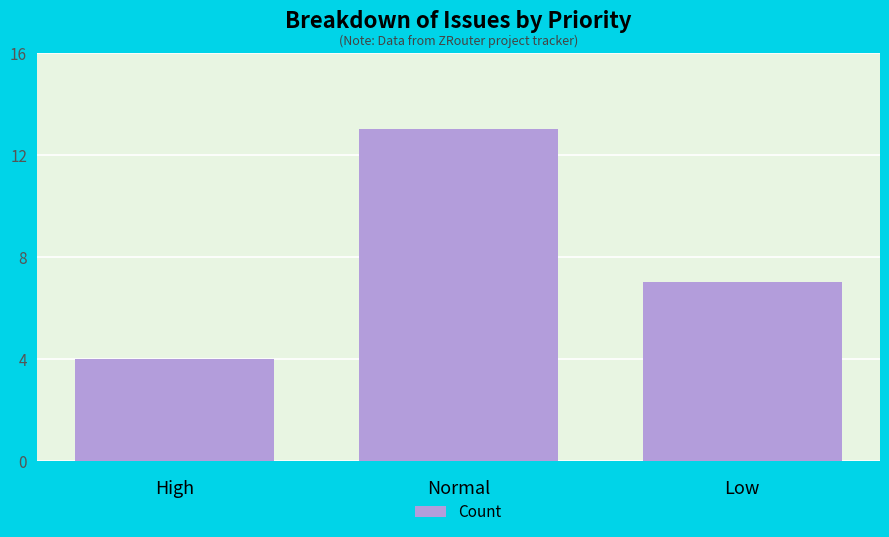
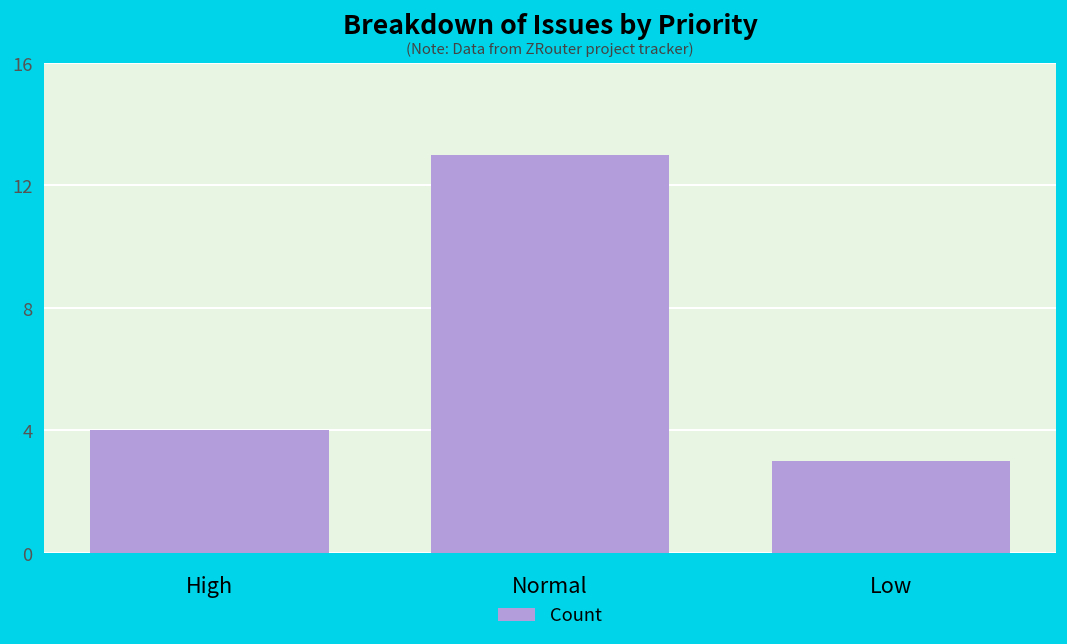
  {
    "High": 4,
    "Normal": 13,
-   "Low": 7
+   "Low": 3
  }
